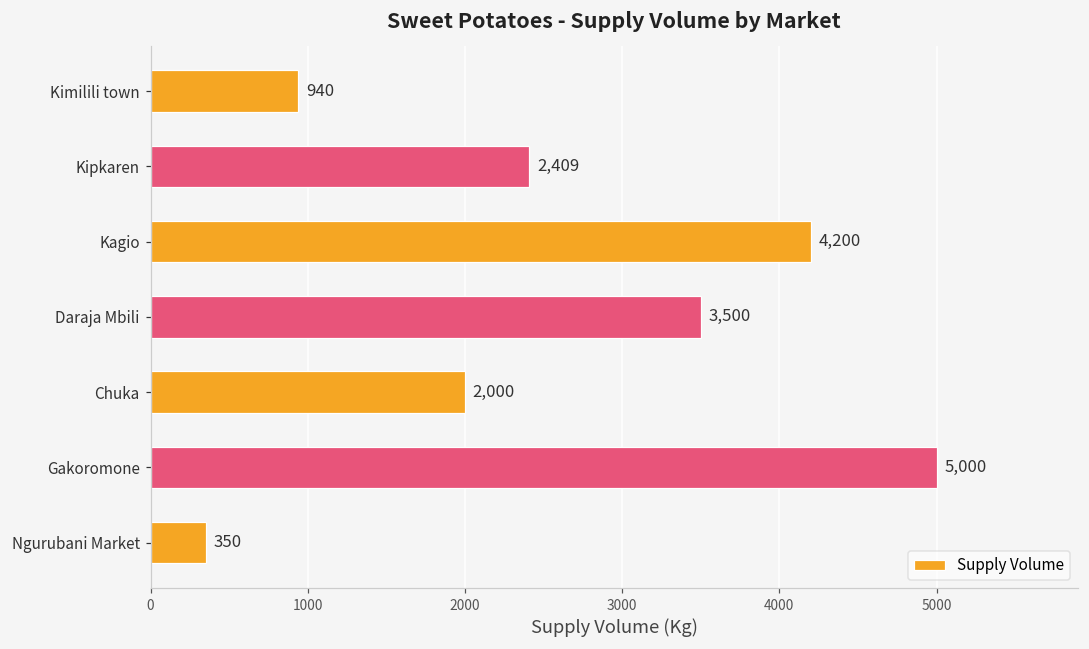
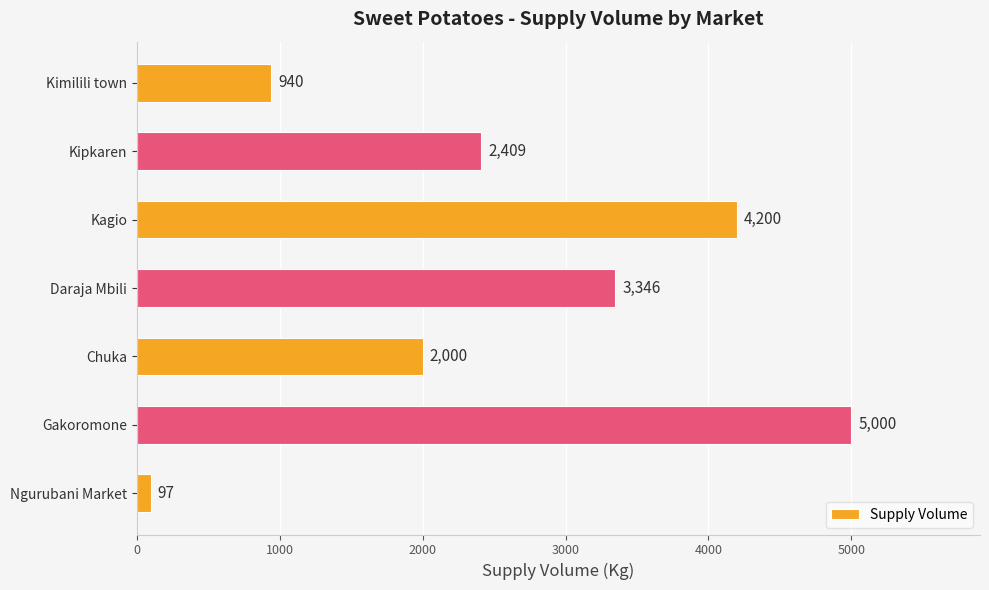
  {
    "Kimilili town": "940",
    "Kipkaren": "2,409",
    "Kagio": "4,200",
-   "Daraja Mbili": "3,500",
+   "Daraja Mbili": "3,346",
    "Chuka": "2,000",
    "Gakoromone": "5,000",
-   "Ngurubani Market": "350"
+   "Ngurubani Market": "97"
  }
